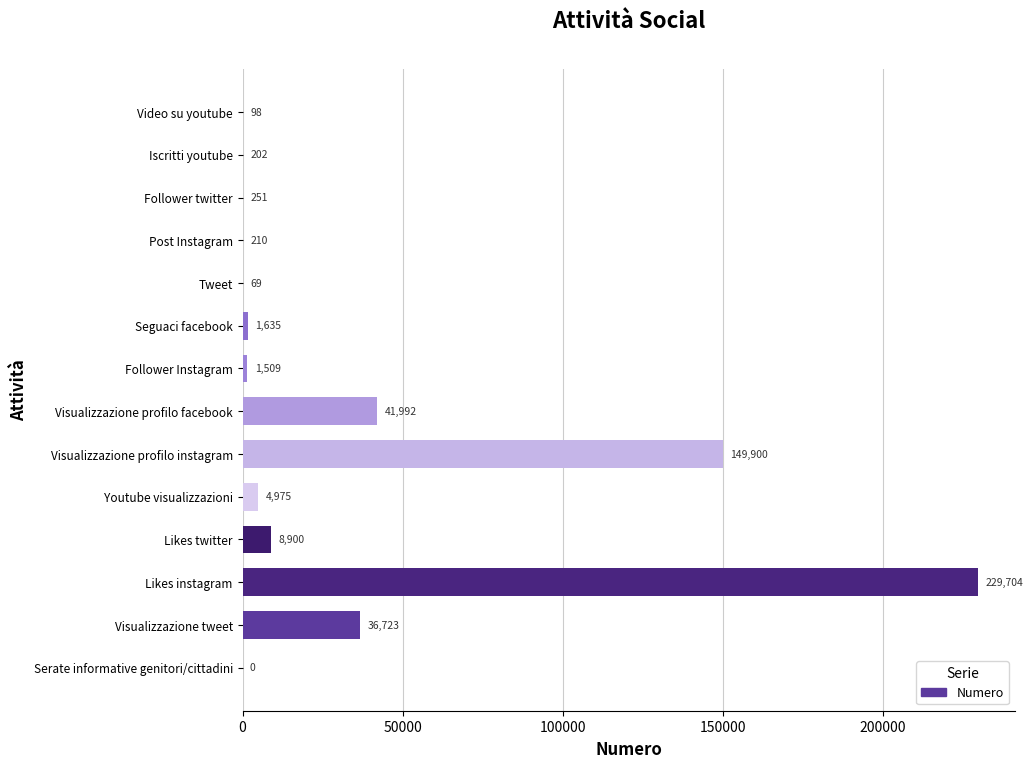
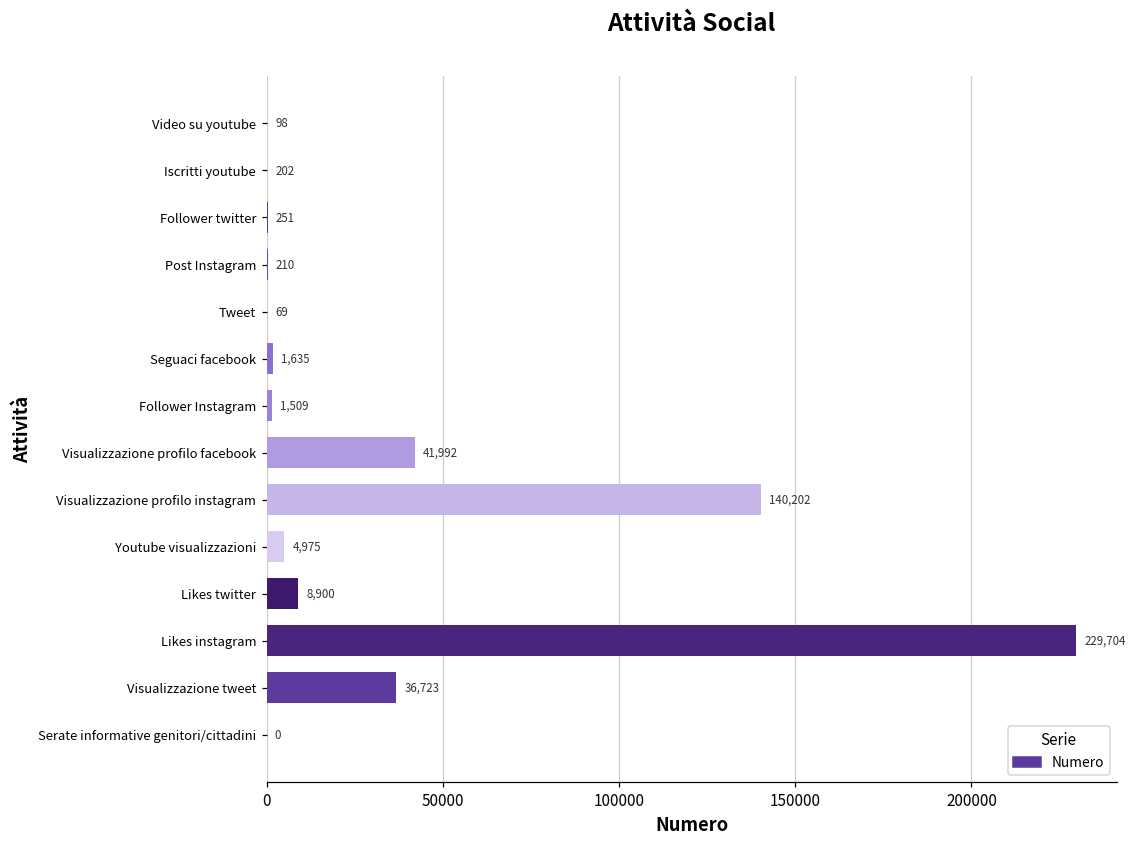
  {
    "Video su youtube": "98",
    "Iscritti youtube": "202",
    "Follower twitter": "251",
    "Post Instagram": "210",
    "Tweet": "69",
    "Seguaci facebook": "1,635",
    "Follower Instagram": "1,509",
    "Visualizzazione profilo facebook": "41,992",
-   "Visualizzazione profilo instagram": "149,900",
+   "Visualizzazione profilo instagram": "140,202",
    "Youtube visualizzazioni": "4,975",
    "Likes twitter": "8,900",
    "Likes instagram": "229,704",
    "Visualizzazione tweet": "36,723",
    "Serate informative genitori/cittadini": "0"
  }
